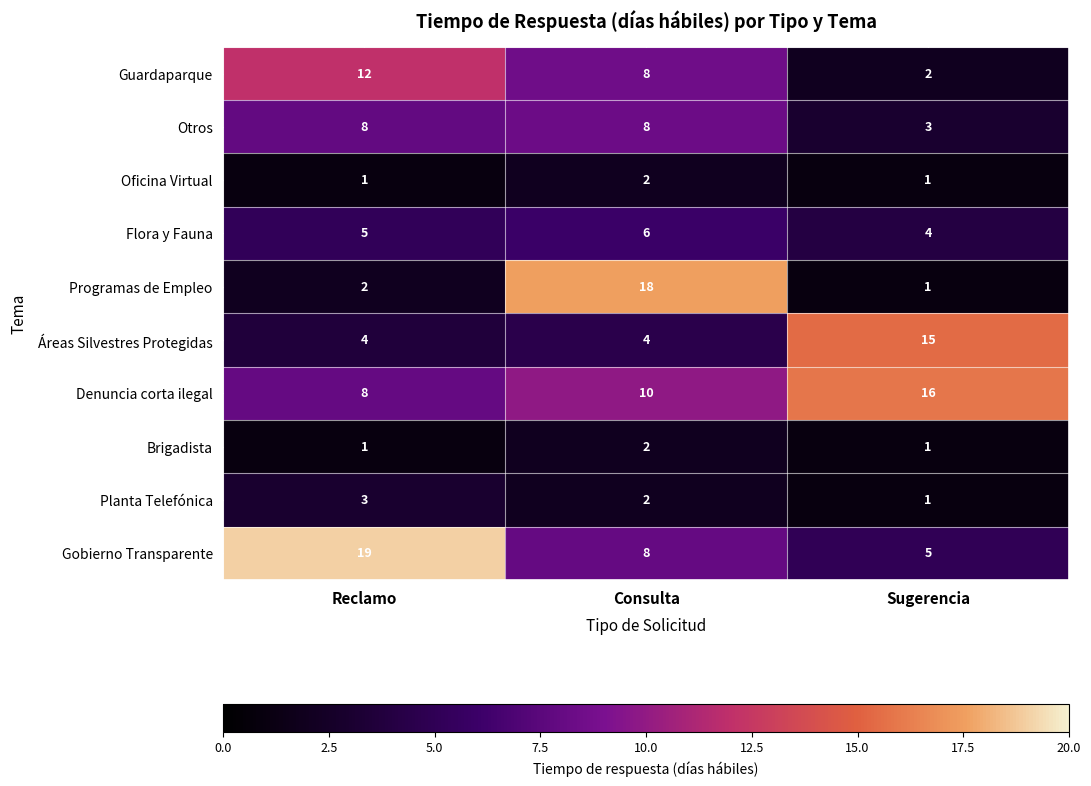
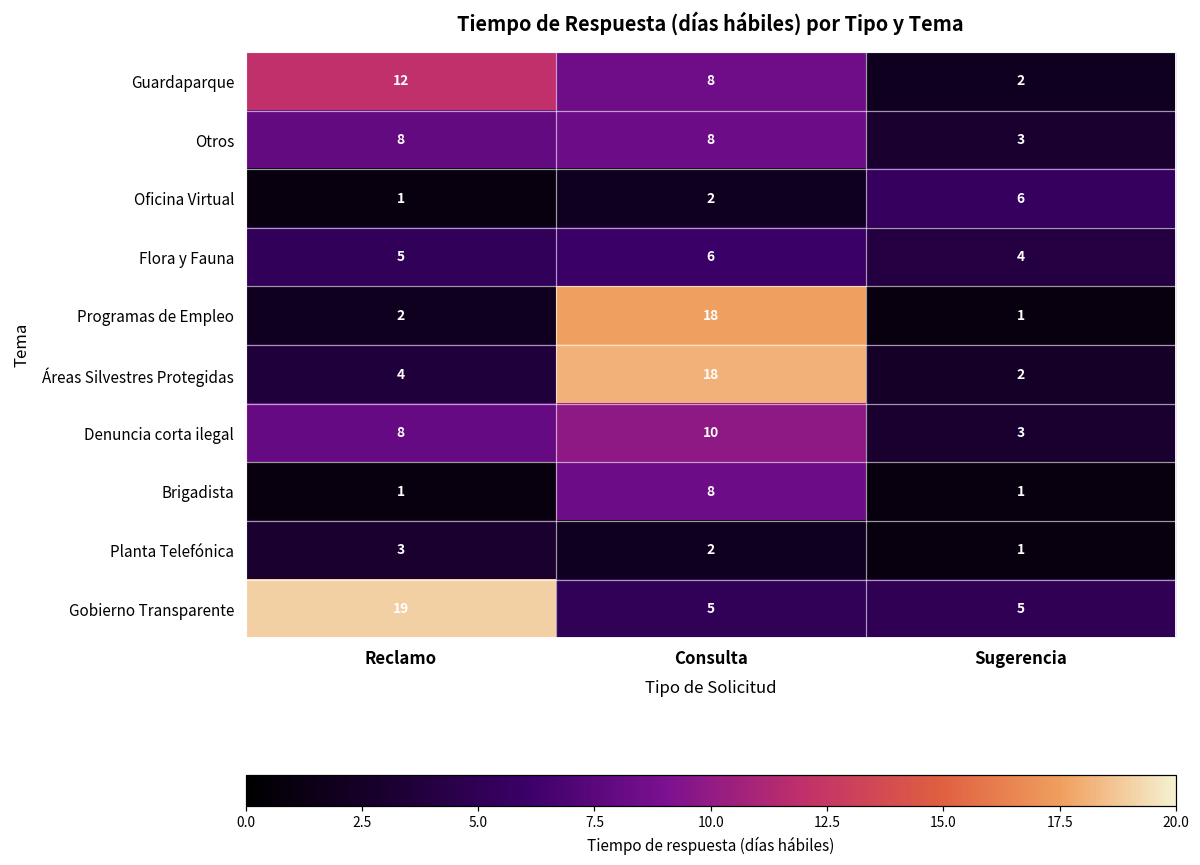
  {
    "Guardaparque": {
      "Reclamo": 12,
      "Consulta": 8,
      "Sugerencia": 2
    },
    "Otros": {
      "Reclamo": 8,
      "Consulta": 8,
      "Sugerencia": 3
    },
    "Oficina Virtual": {
      "Reclamo": 1,
      "Consulta": 2,
-     "Sugerencia": 1
+     "Sugerencia": 6
    },
    "Flora y Fauna": {
      "Reclamo": 5,
      "Consulta": 6,
      "Sugerencia": 4
    },
    "Programas de Empleo": {
      "Reclamo": 2,
      "Consulta": 18,
      "Sugerencia": 1
    },
    "Áreas Silvestres Protegidas": {
      "Reclamo": 4,
-     "Consulta": 4,
-     "Sugerencia": 15
+     "Consulta": 18,
+     "Sugerencia": 2
    },
    "Denuncia corta ilegal": {
      "Reclamo": 8,
      "Consulta": 10,
-     "Sugerencia": 16
+     "Sugerencia": 3
    },
    "Brigadista": {
      "Reclamo": 1,
-     "Consulta": 2,
+     "Consulta": 8,
      "Sugerencia": 1
    },
    "Planta Telefónica": {
      "Reclamo": 3,
      "Consulta": 2,
      "Sugerencia": 1
    },
    "Gobierno Transparente": {
      "Reclamo": 19,
-     "Consulta": 8,
+     "Consulta": 5,
      "Sugerencia": 5
    }
  }
